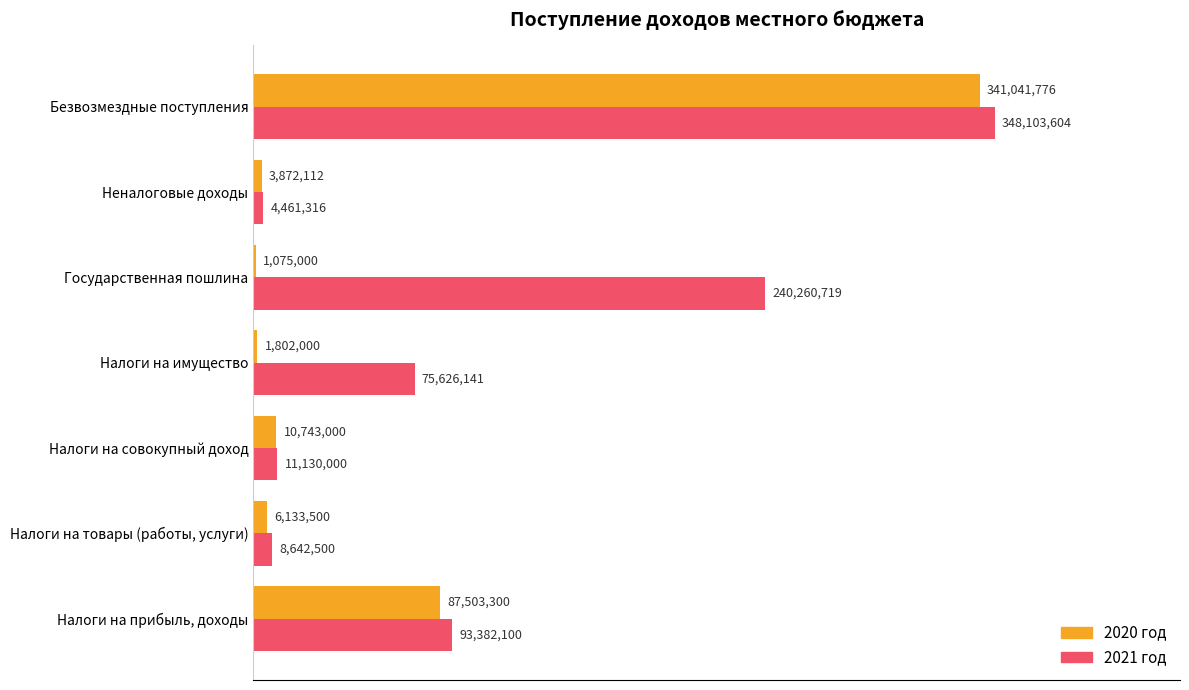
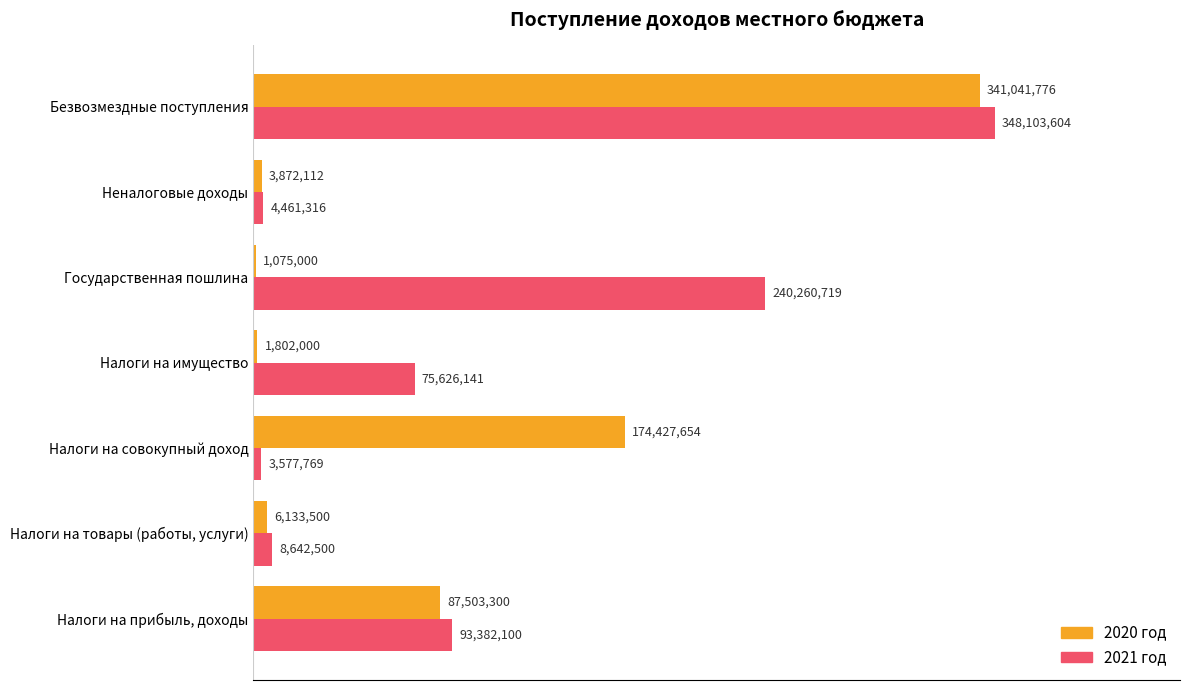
  {
    "2020 год": {
      "Безвозмездные поступления": "341,041,776",
      "Неналоговые доходы": "3,872,112",
      "Государственная пошлина": "1,075,000",
      "Налоги на имущество": "1,802,000",
-     "Налоги на совокупный доход": "10,743,000",
+     "Налоги на совокупный доход": "174,427,654",
      "Налоги на товары (работы, услуги)": "6,133,500",
      "Налоги на прибыль, доходы": "87,503,300"
    },
    "2021 год": {
      "Безвозмездные поступления": "348,103,604",
      "Неналоговые доходы": "4,461,316",
      "Государственная пошлина": "240,260,719",
      "Налоги на имущество": "75,626,141",
-     "Налоги на совокупный доход": "11,130,000",
+     "Налоги на совокупный доход": "3,577,769",
      "Налоги на товары (работы, услуги)": "8,642,500",
      "Налоги на прибыль, доходы": "93,382,100"
    }
  }
